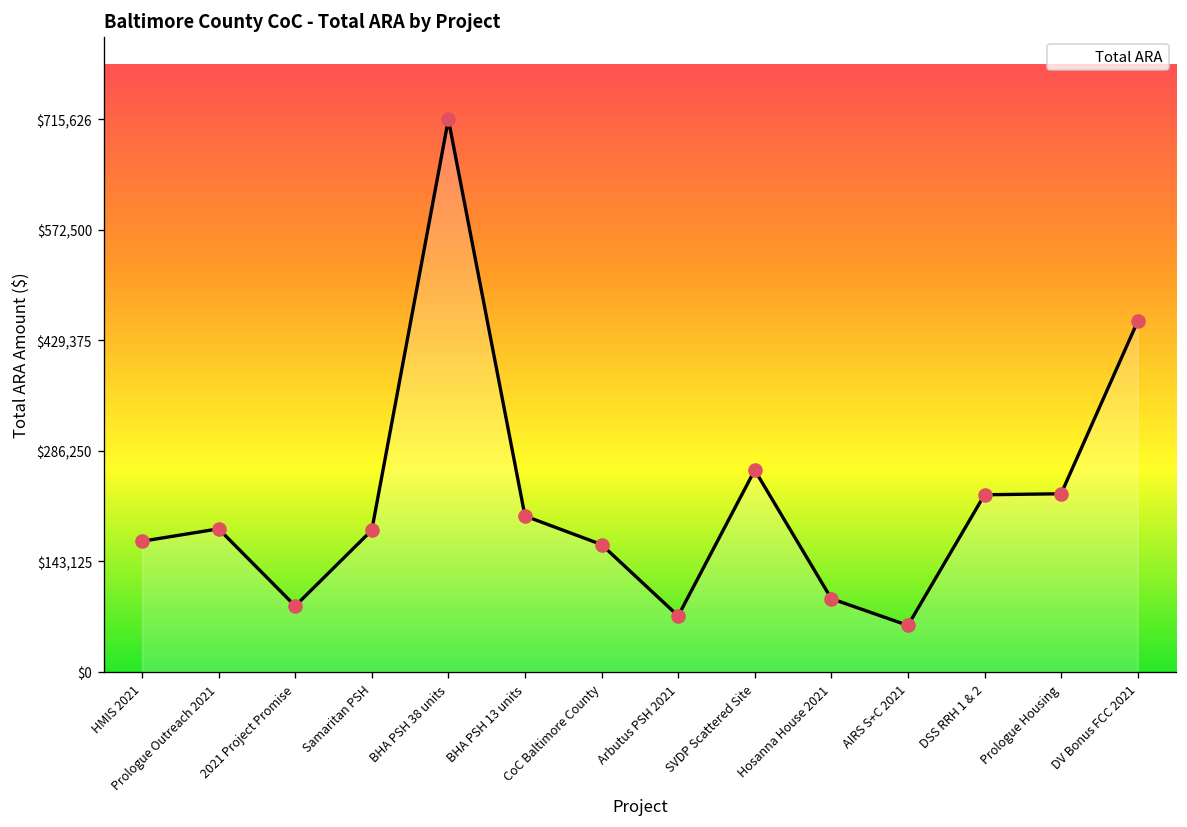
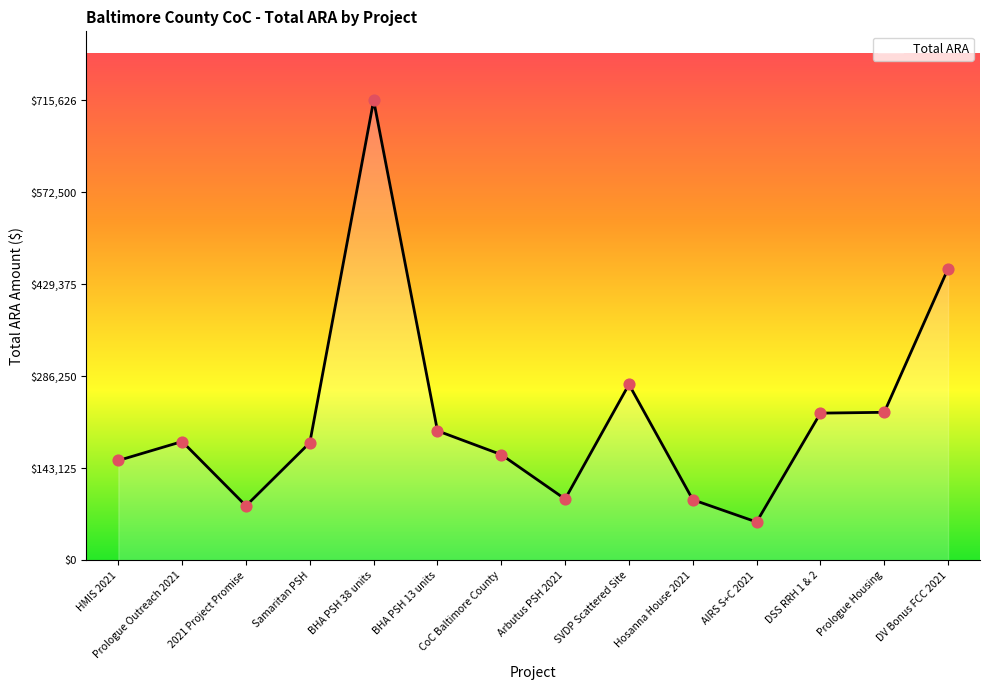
  {
-   "HMIS 2021": "$170,000",
+   "HMIS 2021": "$160,000",
    "Prologue Outreach 2021": "$180,000",
    "2021 Project Promise": "$80,000",
    "Samaritan PSH": "$180,000",
    "BHA PSH 38 units": "$720,000",
    "BHA PSH 13 units": "$200,000",
    "CoC Baltimore County": "$160,000",
-   "Arbutus PSH 2021": "$70,000",
-   "SVDP Scattered Site": "$260,000",
+   "Arbutus PSH 2021": "$100,000",
+   "SVDP Scattered Site": "$270,000",
    "Hosanna House 2021": "$90,000",
    "AIRS S+C 2021": "$60,000",
    "DSS RRH 1 & 2": "$230,000",
    "Prologue Housing": "$230,000",
    "DV Bonus FCC 2021": "$450,000"
  }
